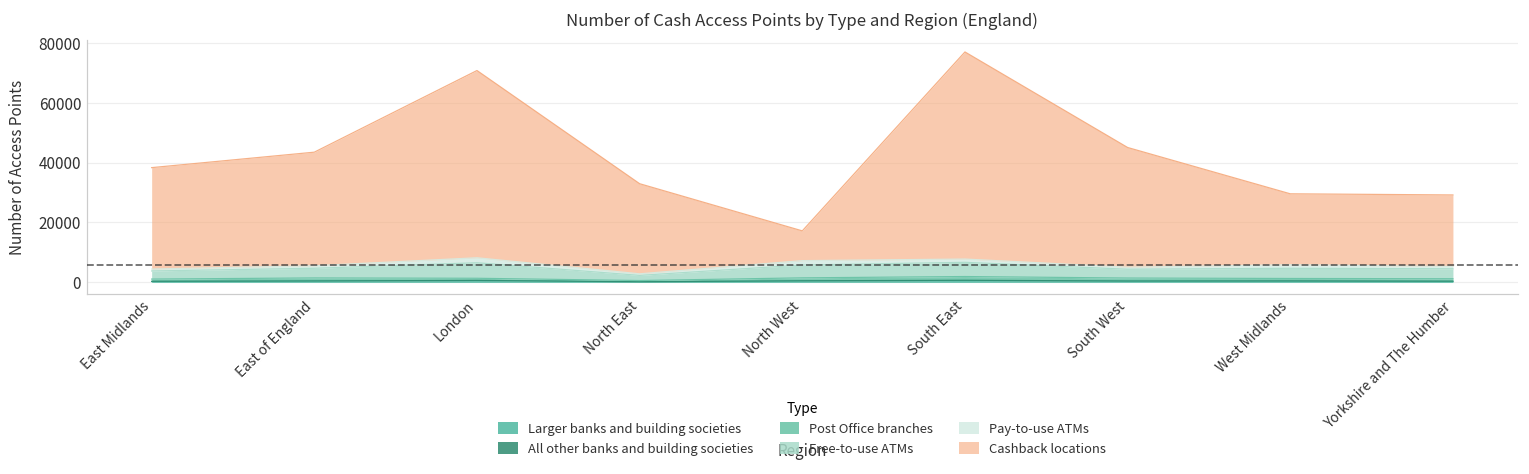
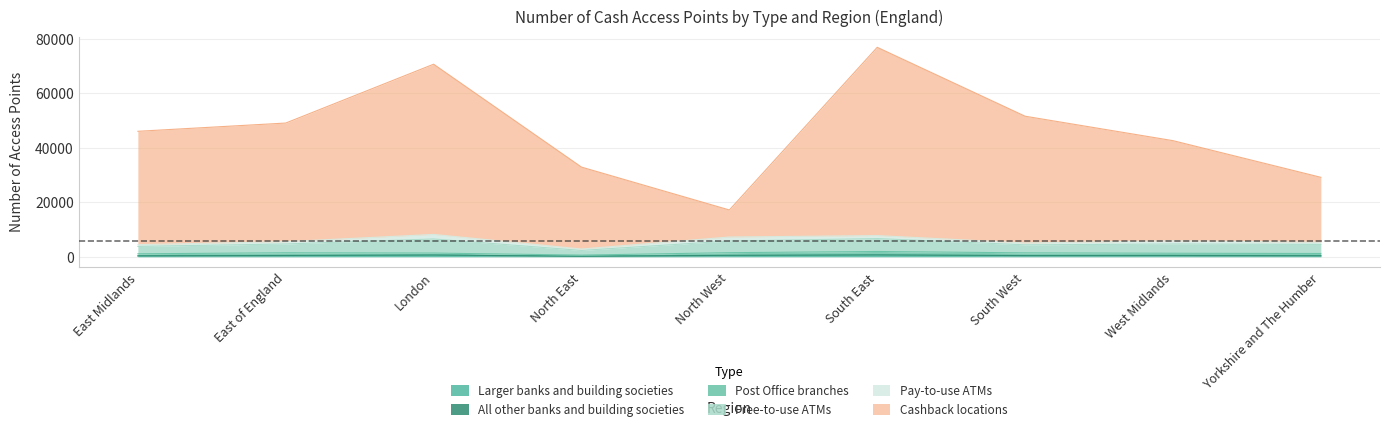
  {
    "Cashback locations": {
-     "East Midlands": 34000,
-     "East of England": 38000,
+     "East Midlands": 42000,
+     "East of England": 44000,
      "London": 63000,
      "North East": 30000,
      "North West": 10000,
      "South East": 69000,
-     "South West": 40000,
-     "West Midlands": 24000,
+     "South West": 47000,
+     "West Midlands": 37000,
      "Yorkshire and The Humber": 24000
    }
  }
